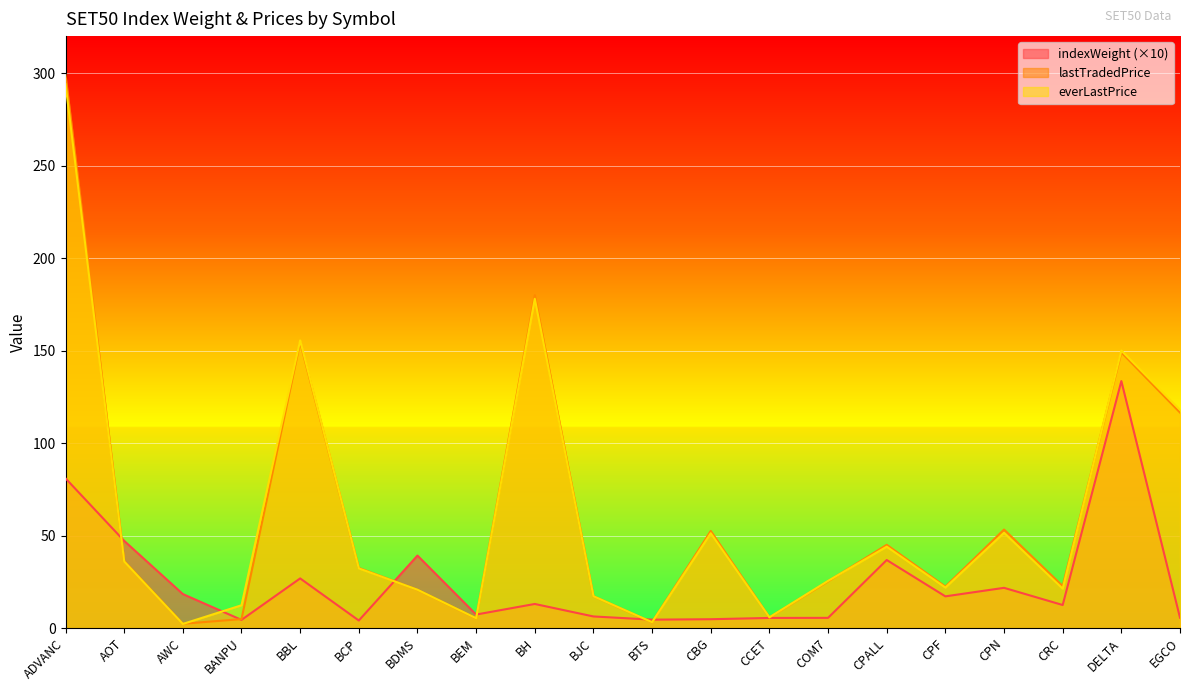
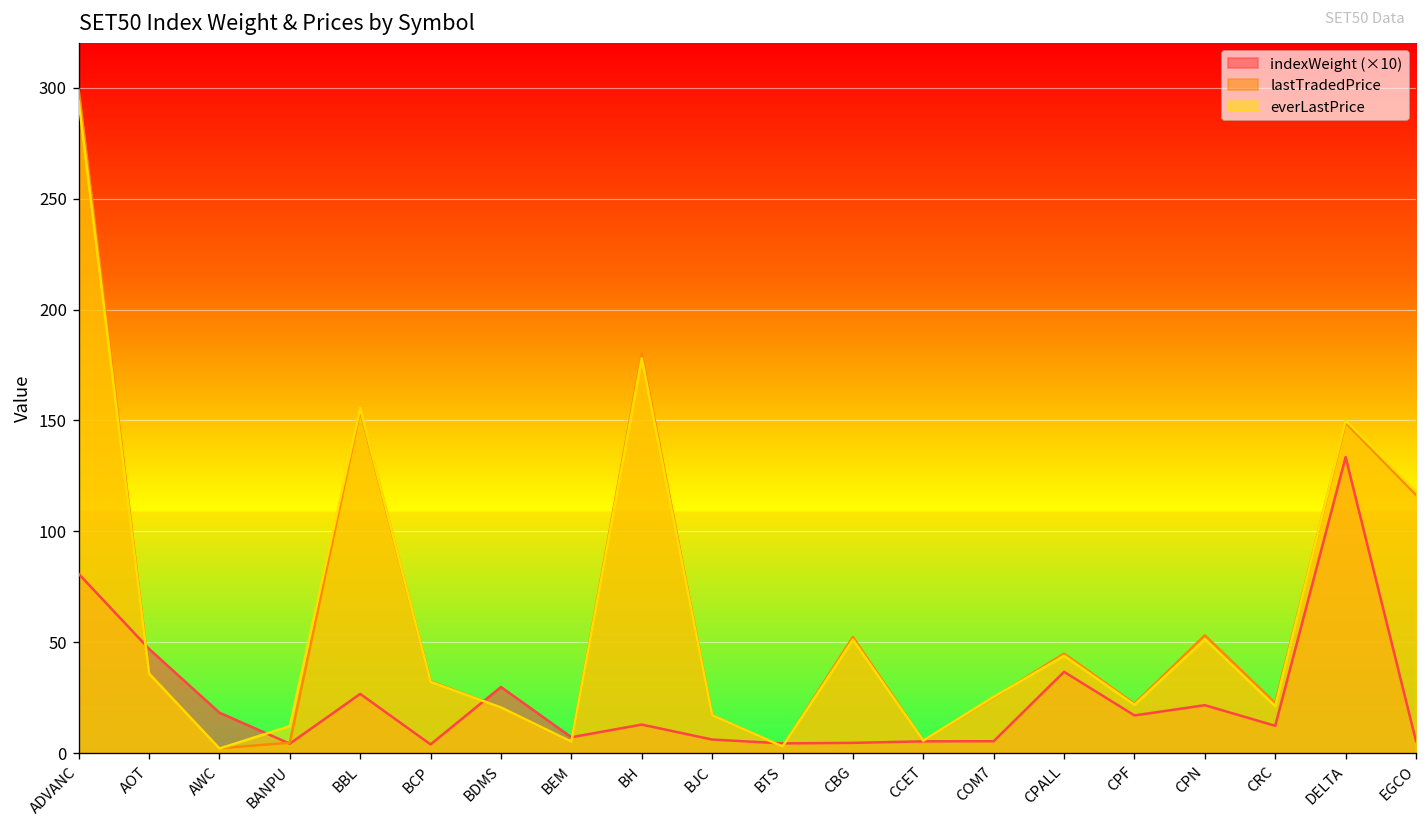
  {
    "indexWeight (×10)": {
      "ADVANC": 81,
      "AOT": 47,
      "AWC": 18,
      "BBL": 27,
      "BCP": 4,
-     "BDMS": 39,
+     "BDMS": 30,
      "BEM": 7,
      "BH": 13,
      "BJC": 6,
      "CBG": 5,
      "COM7": 6,
      "CPALL": 37,
      "CPF": 17,
      "CPN": 22,
      "CRC": 12,
      "DELTA": 134,
      "EGCO": 6
    },
    "lastTradedPrice": {
      "ADVANC": 299,
      "BH": 180,
      "CPN": 53,
      "CRC": 23,
      "EGCO": 117
    },
    "everLastPrice": {
      "ADVANC": 294,
      "BANPU": 12,
      "BH": 178,
      "CPN": 52,
      "CRC": 21,
      "EGCO": 118
    }
  }
